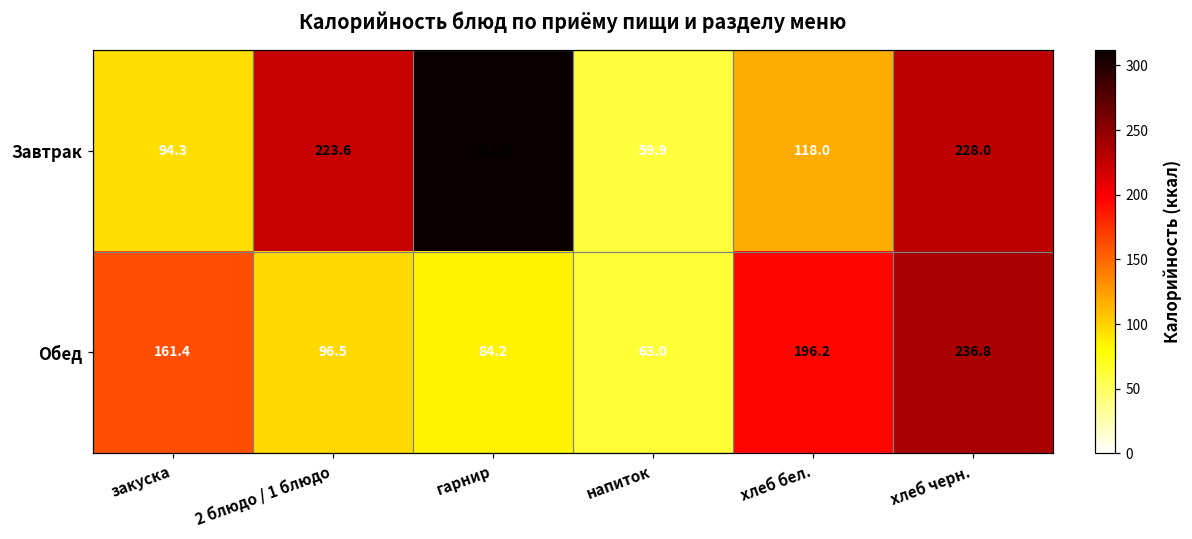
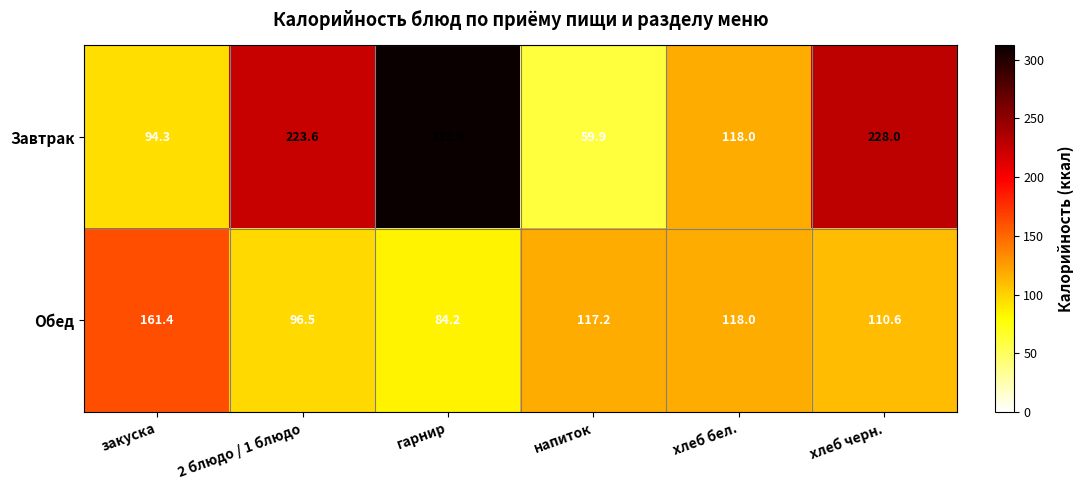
  {
    "Завтрак": {
      "закуска": 94.3,
      "2 блюдо / 1 блюдо": 223.6,
      "напиток": 59.9,
      "хлеб бел.": 118.0,
      "хлеб черн.": 228.0
    },
    "Обед": {
      "закуска": 161.4,
      "2 блюдо / 1 блюдо": 96.5,
      "гарнир": 84.2,
-     "напиток": 63.0,
-     "хлеб бел.": 196.2,
-     "хлеб черн.": 236.8
+     "напиток": 117.2,
+     "хлеб бел.": 118.0,
+     "хлеб черн.": 110.6
    }
  }
